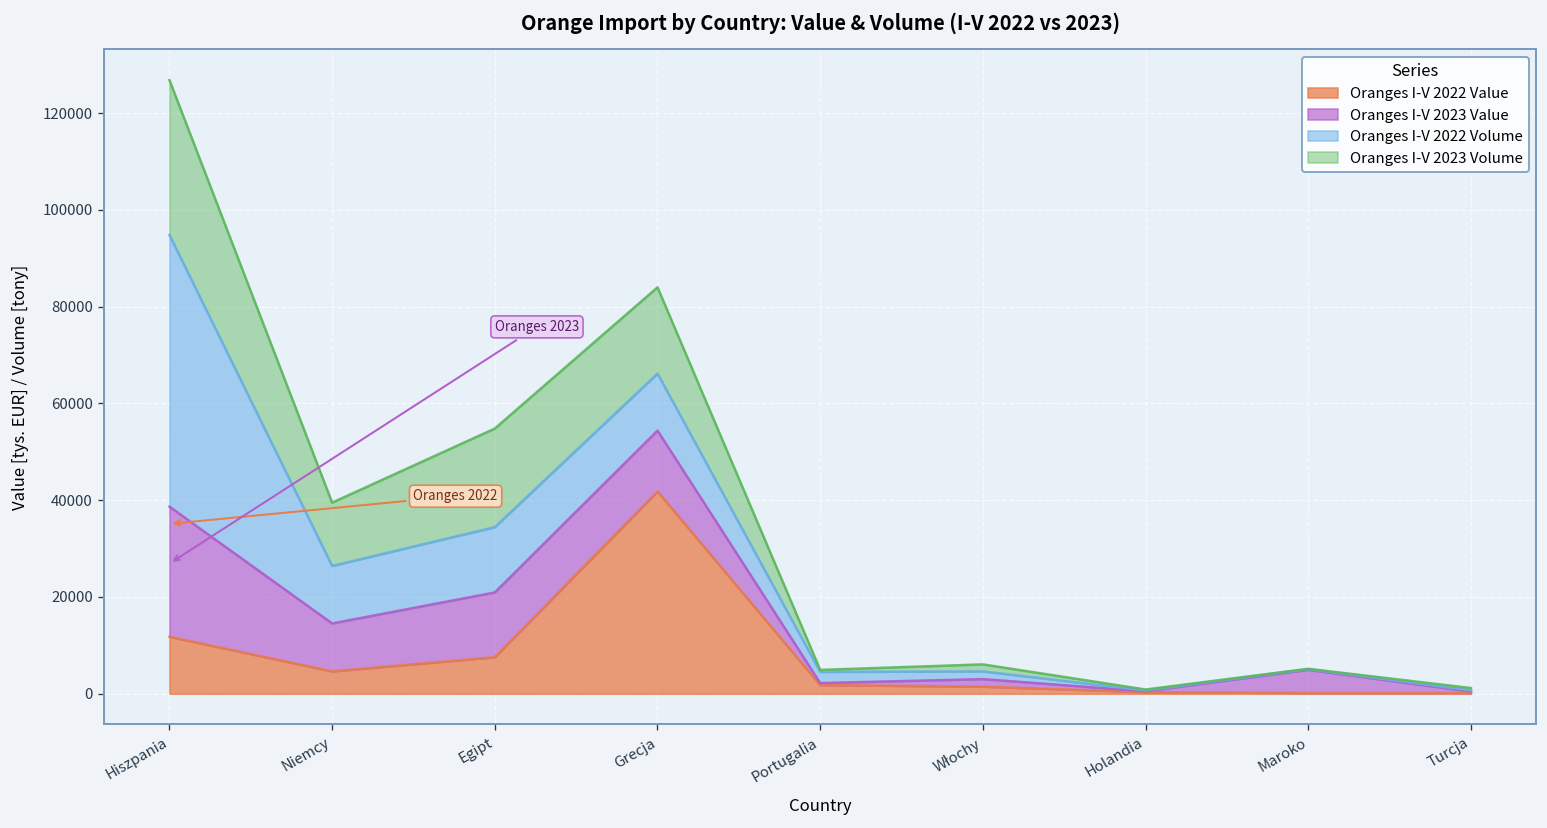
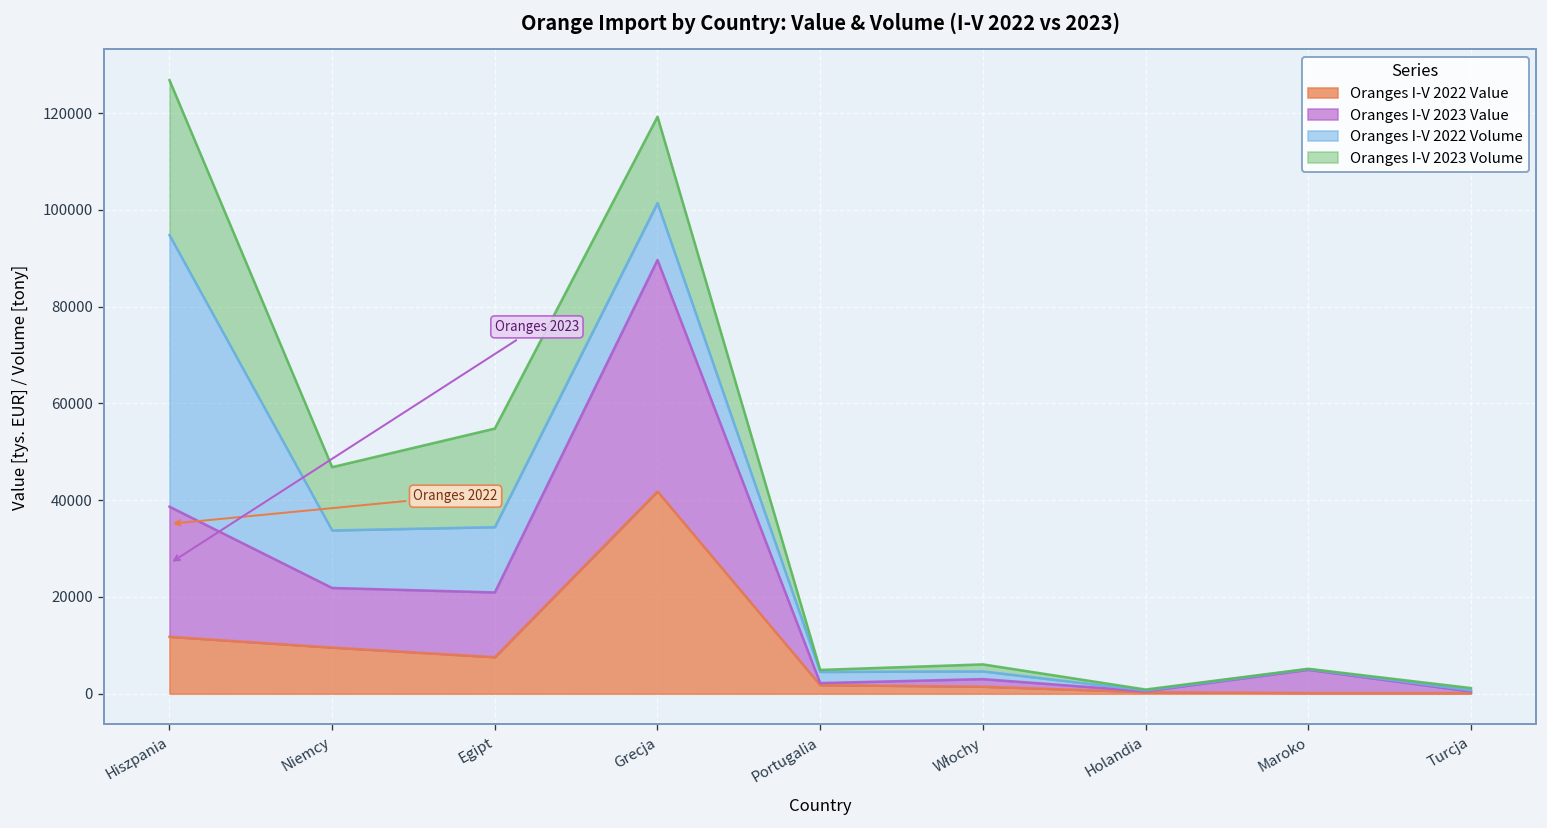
  {
    "Oranges I-V 2022 Value": {
      "Hiszpania": 12000,
-     "Niemcy": 5000,
+     "Niemcy": 10000,
      "Egipt": 8000,
      "Grecja": 42000,
      "Włochy": 1000,
      "Maroko": 0
    },
    "Oranges I-V 2023 Value": {
      "Hiszpania": 27000,
-     "Niemcy": 10000,
+     "Niemcy": 12000,
      "Egipt": 13000,
-     "Grecja": 13000,
+     "Grecja": 48000,
      "Włochy": 2000
    },
    "Oranges I-V 2022 Volume": {
      "Hiszpania": 56000,
      "Grecja": 12000,
      "Włochy": 2000
    },
    "Oranges I-V 2023 Volume": {
      "Hiszpania": 32000,
      "Grecja": 18000,
      "Włochy": 1000
    }
  }
